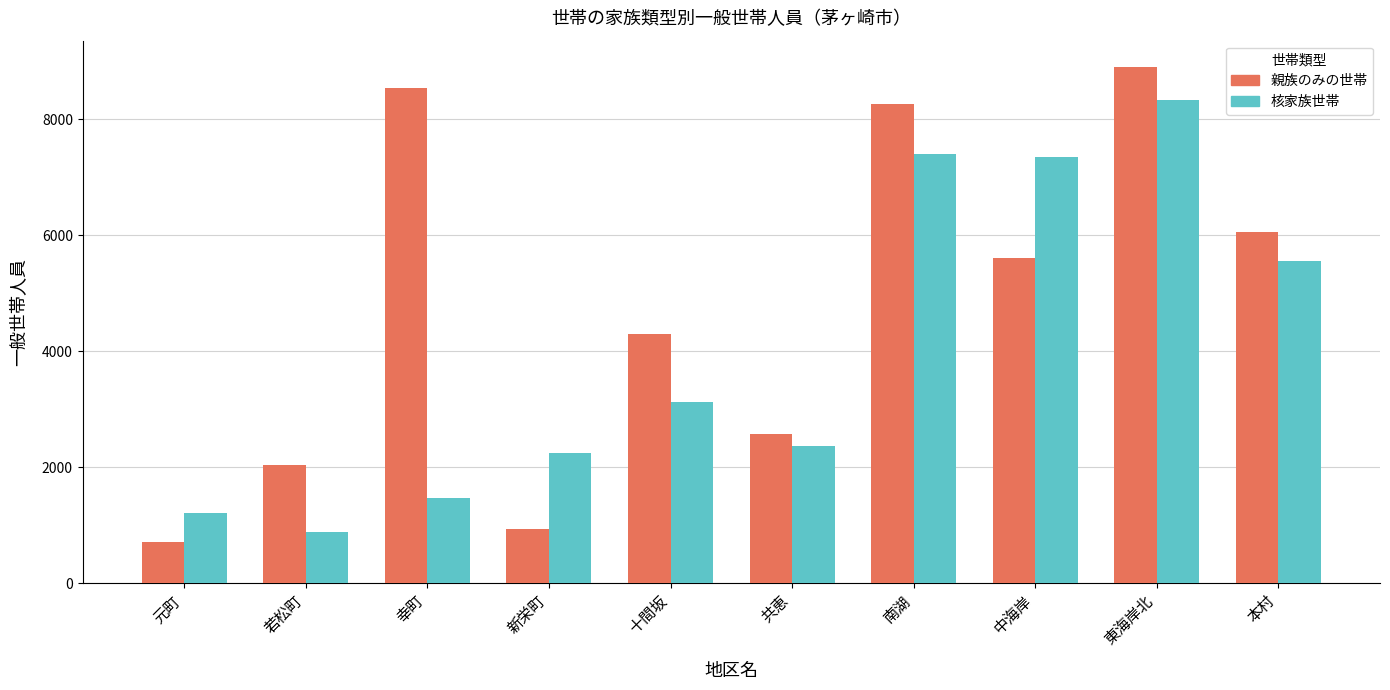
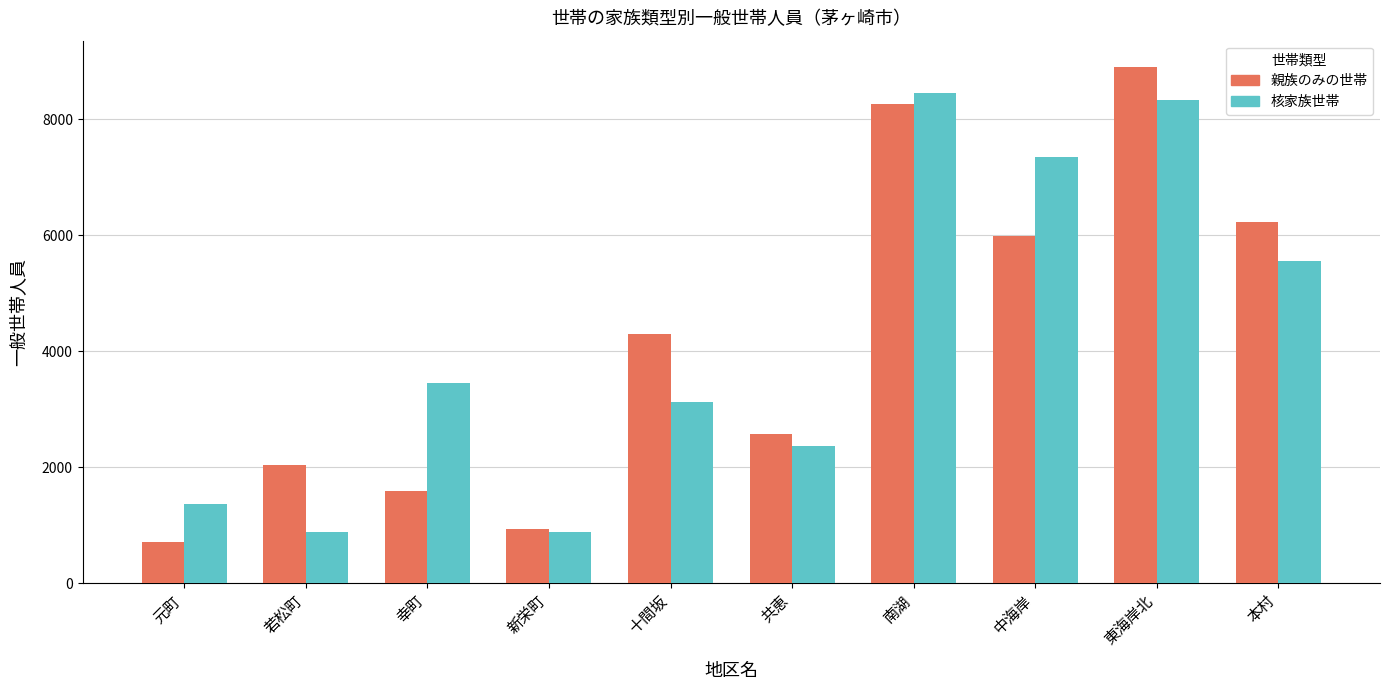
  {
    "親族のみの世帯": {
      "元町": 700,
      "若松町": 2000,
-     "幸町": 8500,
+     "幸町": 1600,
      "新栄町": 900,
      "十間坂": 4300,
      "共恵": 2600,
      "南湖": 8300,
-     "中海岸": 5600,
+     "中海岸": 6000,
      "東海岸北": 8900,
-     "本村": 6100
+     "本村": 6200
    },
    "核家族世帯": {
-     "元町": 1200,
+     "元町": 1400,
      "若松町": 900,
-     "幸町": 1500,
-     "新栄町": 2200,
+     "幸町": 3400,
+     "新栄町": 900,
      "十間坂": 3100,
      "共恵": 2400,
-     "南湖": 7400,
+     "南湖": 8500,
      "中海岸": 7300,
      "東海岸北": 8300,
      "本村": 5600
    }
  }
